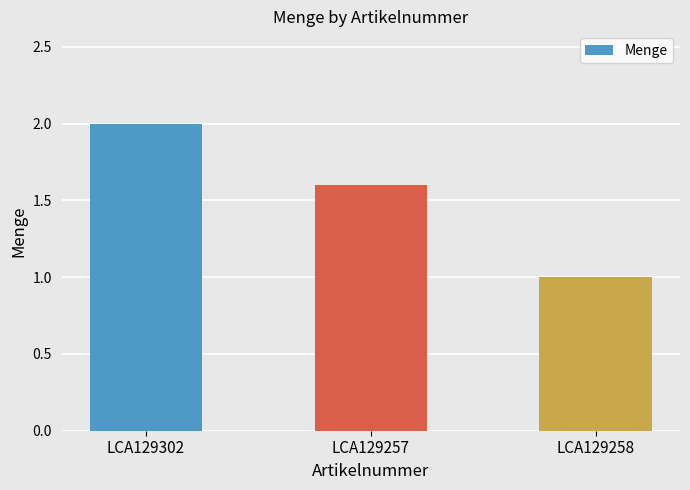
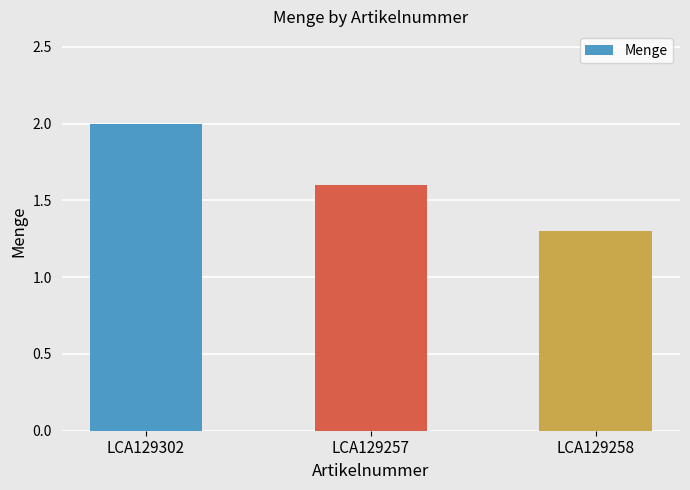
  {
    "LCA129302": 2.0,
    "LCA129257": 1.6,
-   "LCA129258": 1.0
+   "LCA129258": 1.3
  }
